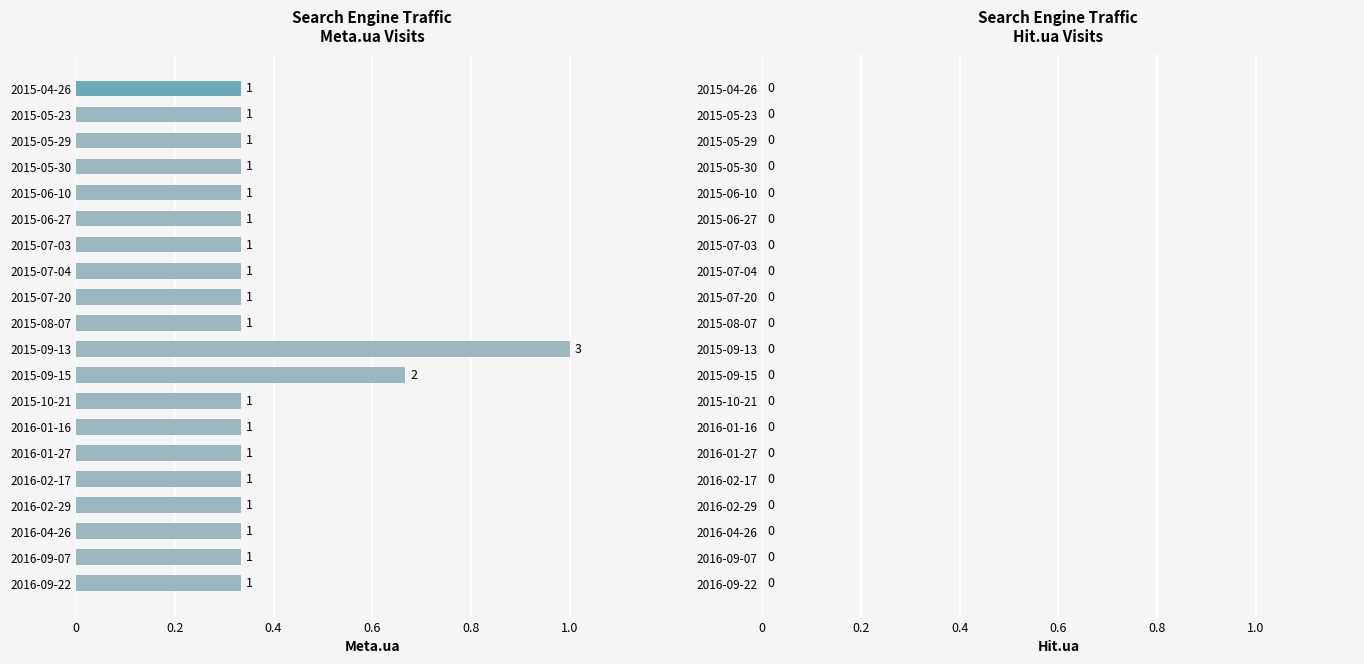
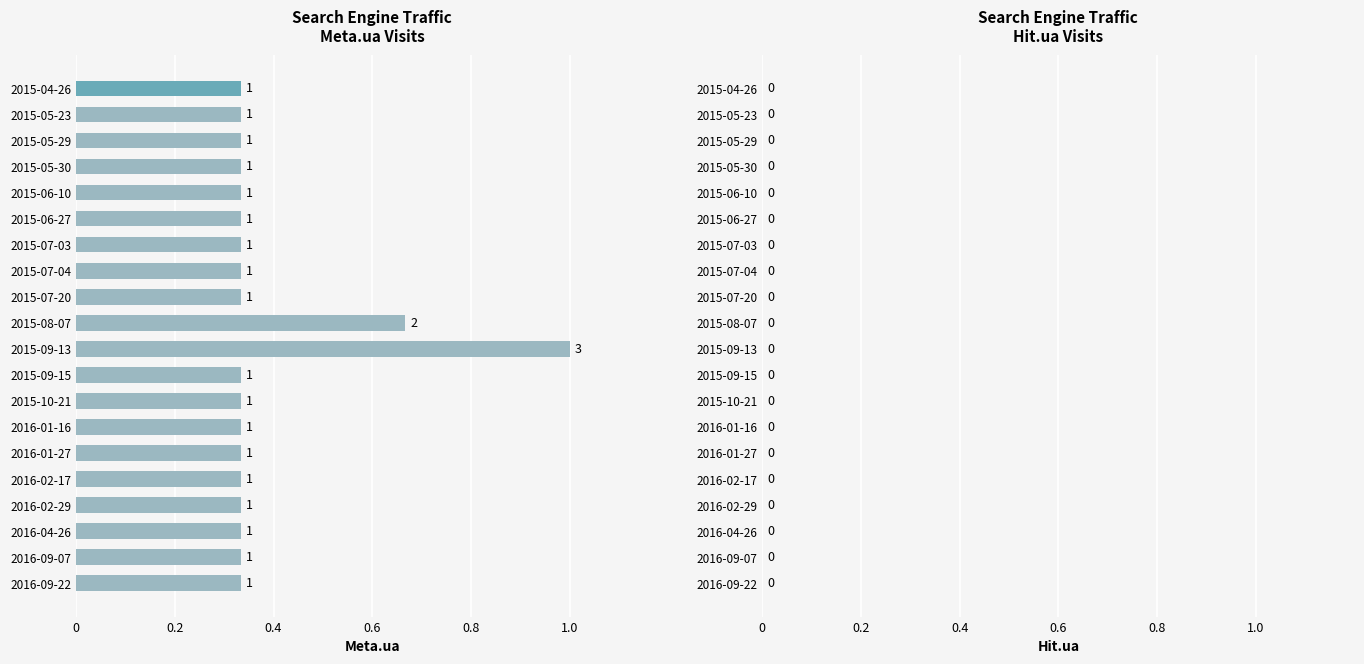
  {
    "Search Engine Traffic Meta.ua Visits": {
-     "2015-08-07": 1,
-     "2015-09-15": 2
+     "2015-08-07": 2,
+     "2015-09-15": 1
    },
    "Search Engine Traffic Hit.ua Visits": {
      "2015-04-26": 0,
      "2015-05-23": 0,
      "2015-05-29": 0,
      "2015-05-30": 0,
      "2015-06-10": 0,
      "2015-06-27": 0,
      "2015-07-03": 0,
      "2015-07-04": 0,
      "2015-07-20": 0,
      "2015-08-07": 0,
      "2015-09-13": 0,
      "2015-09-15": 0,
      "2015-10-21": 0,
      "2016-01-16": 0,
      "2016-01-27": 0,
      "2016-02-17": 0,
      "2016-02-29": 0,
      "2016-04-26": 0,
      "2016-09-07": 0,
      "2016-09-22": 0
    }
  }
